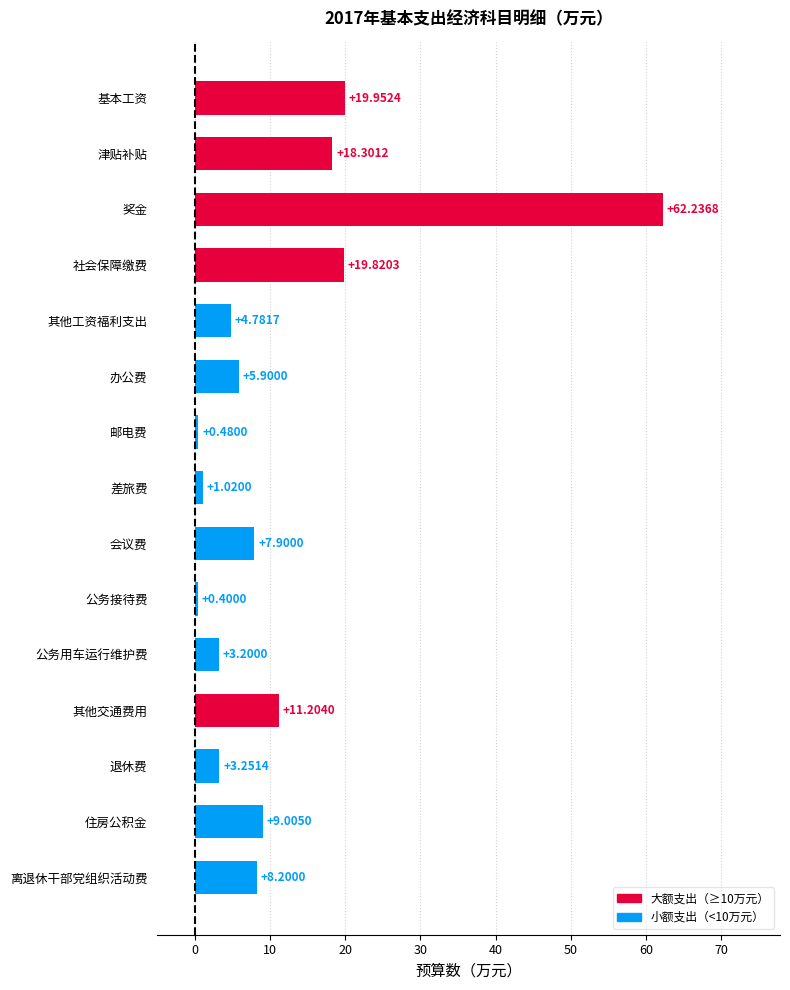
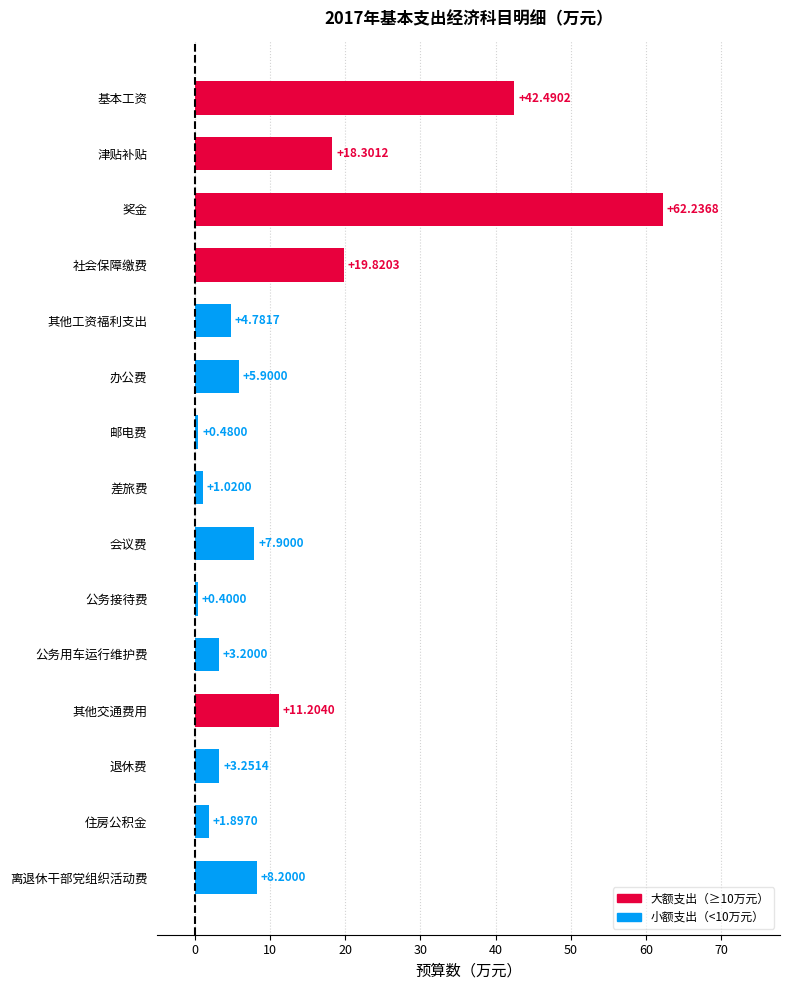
  {
-   "基本工资": "+19.9524",
+   "基本工资": "+42.4902",
    "津贴补贴": "+18.3012",
    "奖金": "+62.2368",
    "社会保障缴费": "+19.8203",
    "其他工资福利支出": "+4.7817",
    "办公费": "+5.9000",
    "邮电费": "+0.4800",
    "差旅费": "+1.0200",
    "会议费": "+7.9000",
    "公务接待费": "+0.4000",
    "公务用车运行维护费": "+3.2000",
    "其他交通费用": "+11.2040",
    "退休费": "+3.2514",
-   "住房公积金": "+9.0050",
+   "住房公积金": "+1.8970",
    "离退休干部党组织活动费": "+8.2000"
  }
